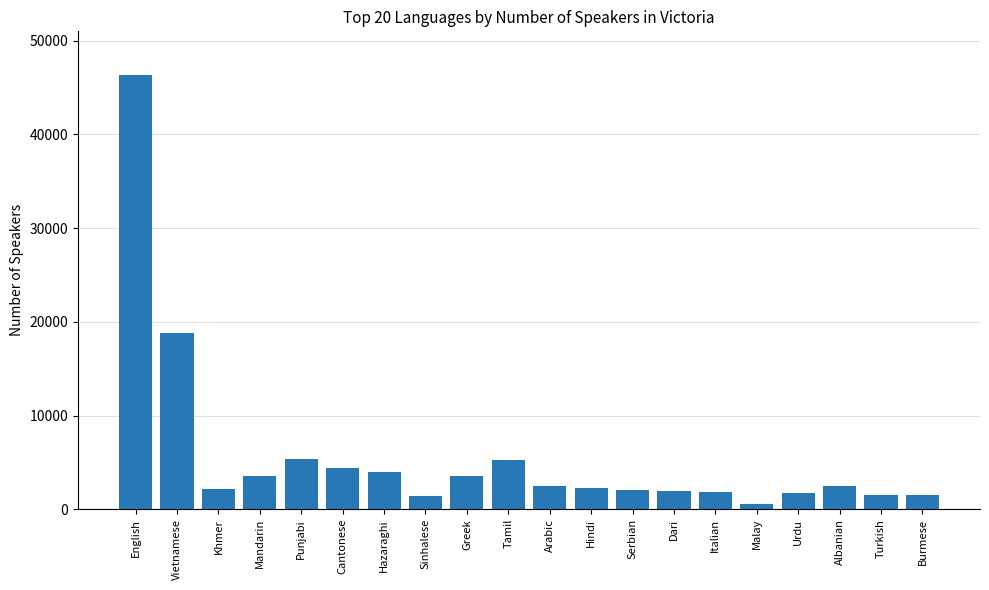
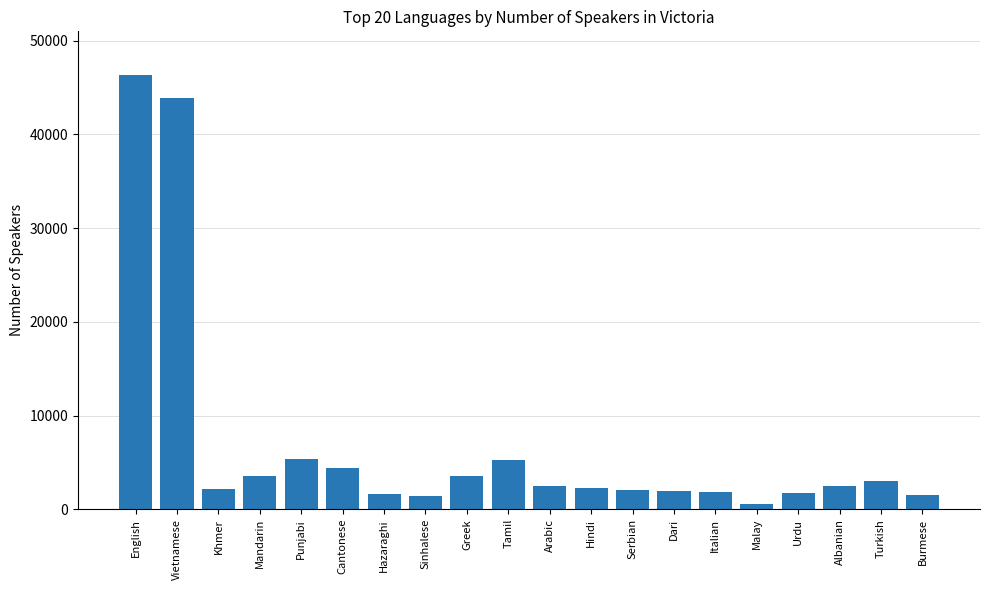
  {
    "English": 46000,
-   "Vietnamese": 19000,
+   "Vietnamese": 44000,
    "Khmer": 2000,
    "Mandarin": 4000,
    "Punjabi": 5000,
    "Cantonese": 4000,
-   "Hazaraghi": 4000,
+   "Hazaraghi": 2000,
    "Sinhalese": 1000,
    "Greek": 4000,
    "Tamil": 5000,
    "Arabic": 3000,
    "Hindi": 2000,
    "Serbian": 2000,
    "Dari": 2000,
    "Italian": 2000,
    "Malay": 1000,
    "Urdu": 2000,
    "Albanian": 3000,
-   "Turkish": 2000,
+   "Turkish": 3000,
    "Burmese": 1000
  }
